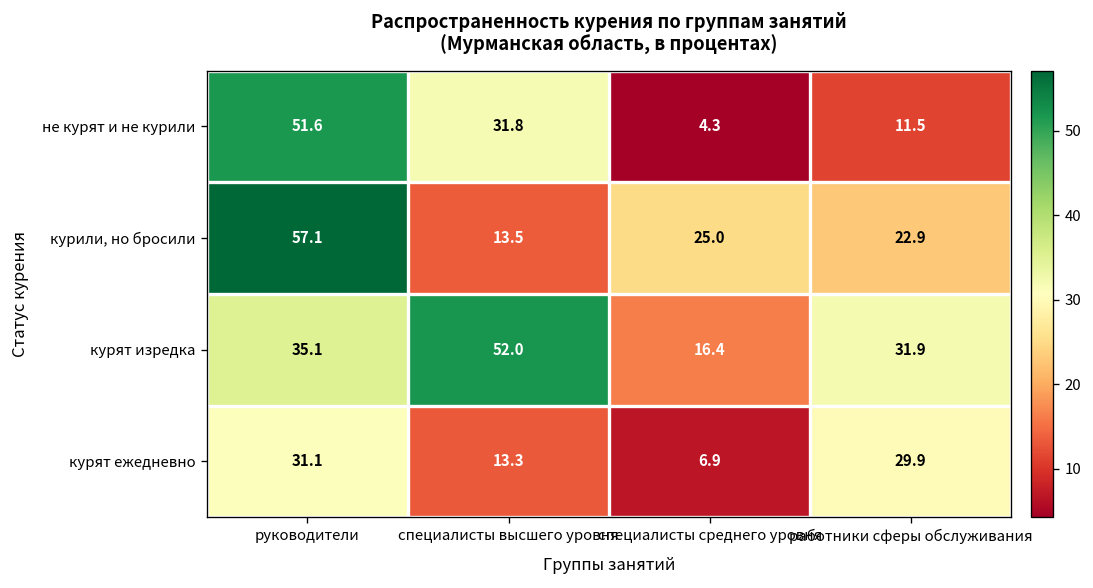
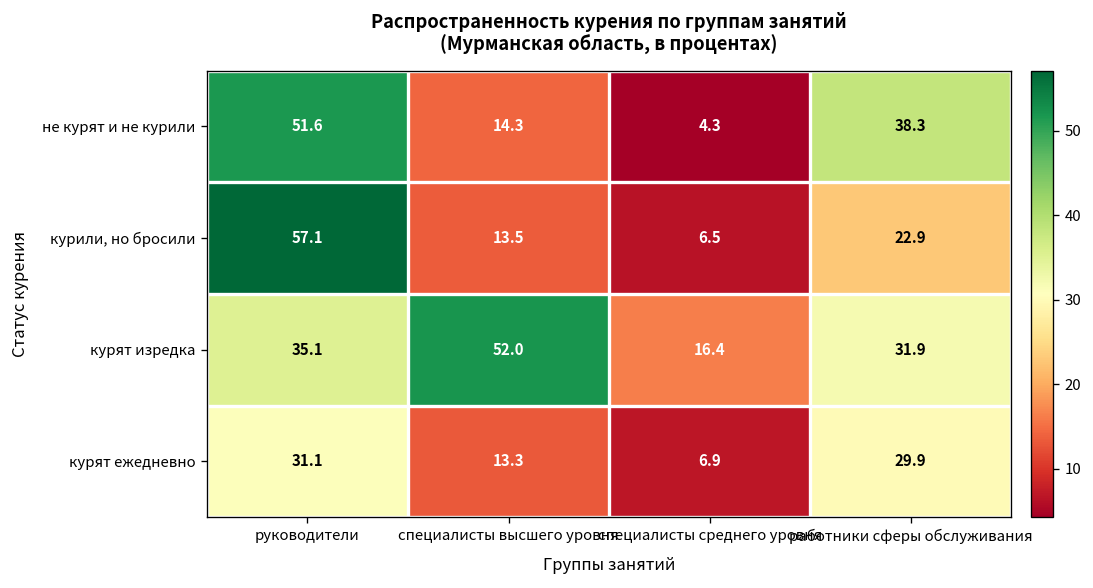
  {
    "не курят и не курили": {
      "руководители": 51.6,
-     "специалисты высшего уровня": 31.8,
+     "специалисты высшего уровня": 14.3,
      "специалисты среднего уровня": 4.3,
-     "работники сферы обслуживания": 11.5
+     "работники сферы обслуживания": 38.3
    },
    "курили, но бросили": {
      "руководители": 57.1,
      "специалисты высшего уровня": 13.5,
-     "специалисты среднего уровня": 25.0,
+     "специалисты среднего уровня": 6.5,
      "работники сферы обслуживания": 22.9
    },
    "курят изредка": {
      "руководители": 35.1,
      "специалисты высшего уровня": 52.0,
      "специалисты среднего уровня": 16.4,
      "работники сферы обслуживания": 31.9
    },
    "курят ежедневно": {
      "руководители": 31.1,
      "специалисты высшего уровня": 13.3,
      "специалисты среднего уровня": 6.9,
      "работники сферы обслуживания": 29.9
    }
  }
